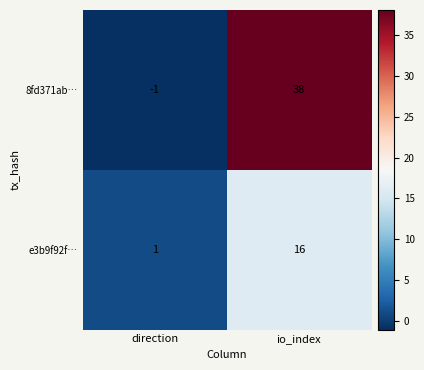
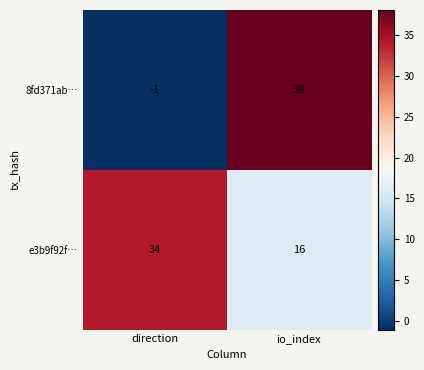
  {
    "8fd371ab…": {
      "direction": -1,
      "io_index": 38
    },
    "e3b9f92f…": {
-     "direction": 1,
+     "direction": 34,
      "io_index": 16
    }
  }
